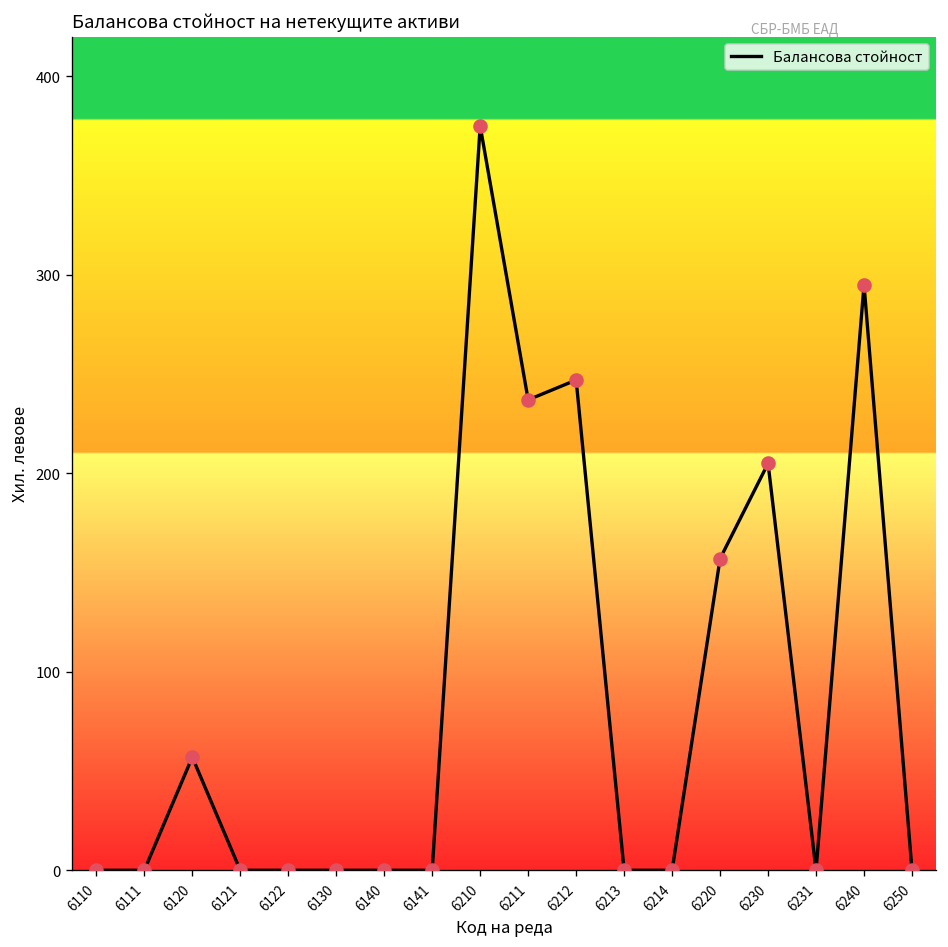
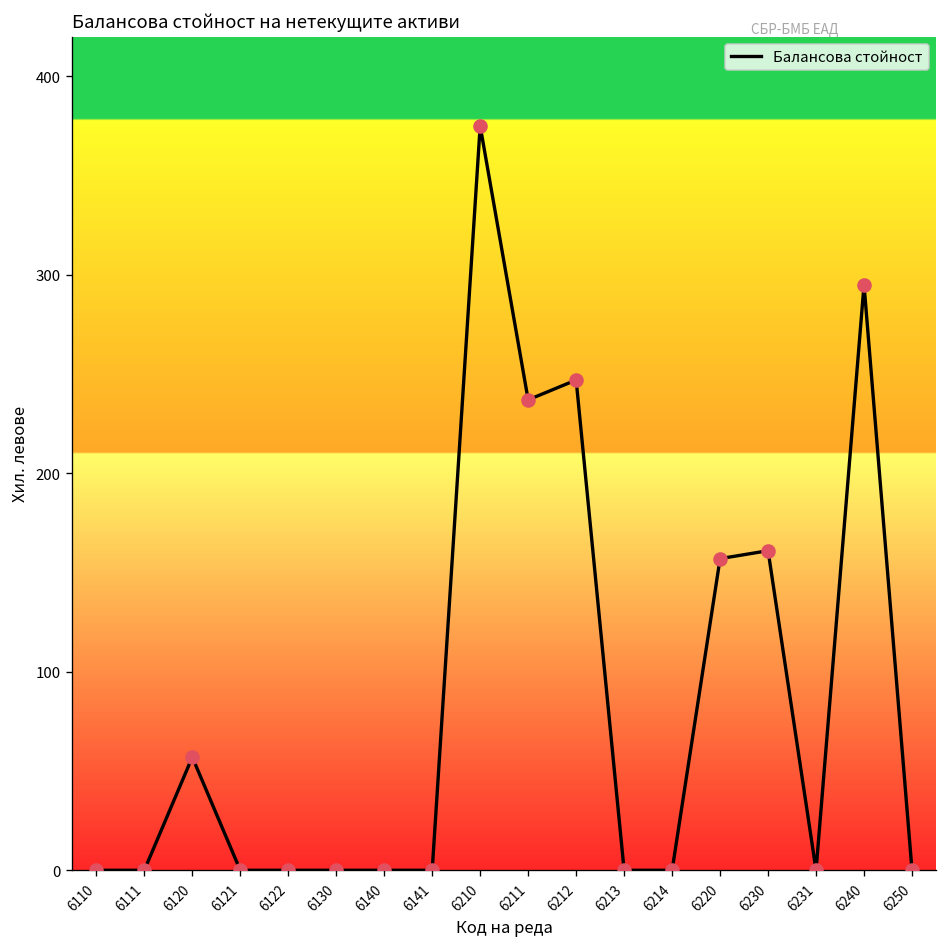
  {
    "6110": 0,
    "6111": 0,
    "6120": 57,
    "6121": 0,
    "6122": 0,
    "6130": 0,
    "6140": 0,
    "6141": 0,
    "6210": 375,
    "6211": 237,
    "6212": 247,
    "6213": 0,
    "6214": 0,
    "6220": 157,
-   "6230": 205,
+   "6230": 161,
    "6231": 0,
    "6240": 295,
    "6250": 0
  }
